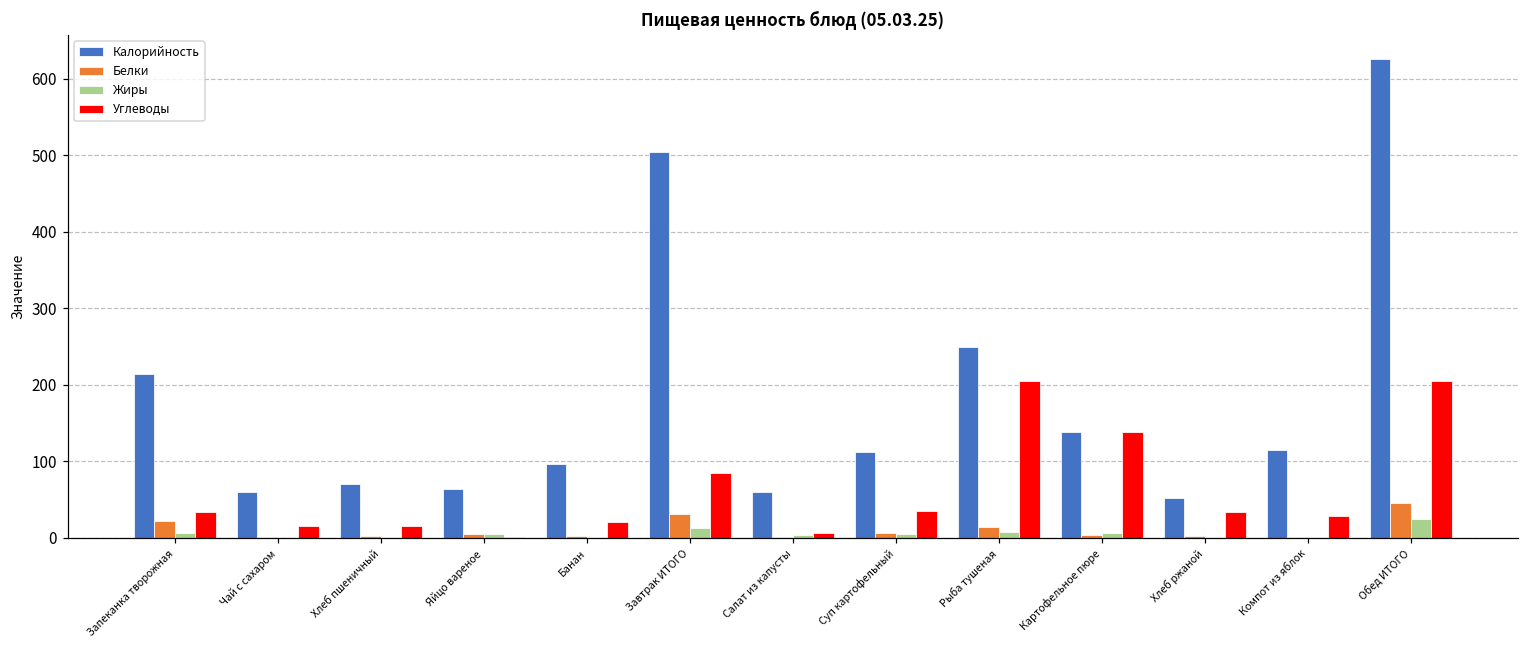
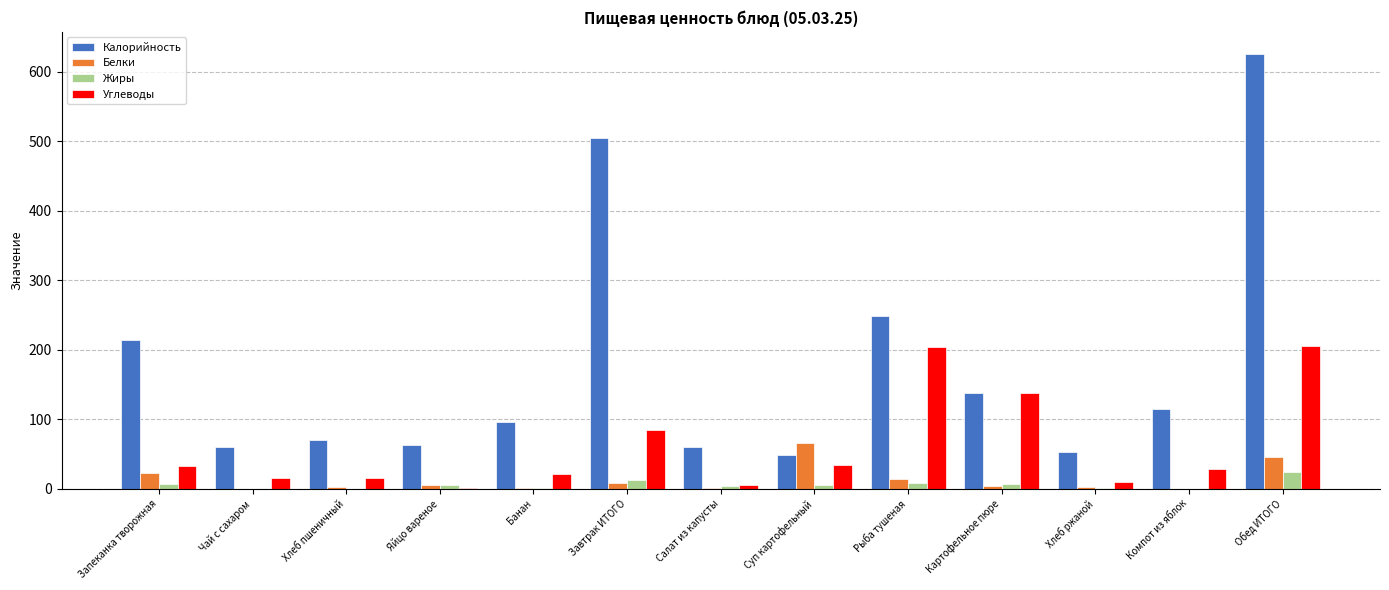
  {
    "Калорийность": {
      "Запеканка творожная": 210,
      "Чай с сахаром": 60,
      "Хлеб пшеничный": 70,
      "Яйцо вареное": 60,
      "Банан": 100,
      "Завтрак ИТОГО": 500,
      "Салат из капусты": 60,
-     "Суп картофельный": 110,
+     "Суп картофельный": 50,
      "Рыба тушеная": 250,
      "Картофельное пюре": 140,
      "Хлеб ржаной": 50,
      "Компот из яблок": 110,
      "Обед ИТОГО": 630
    },
    "Белки": {
      "Запеканка творожная": 20,
      "Яйцо вареное": 10,
-     "Завтрак ИТОГО": 30,
-     "Суп картофельный": 10,
+     "Завтрак ИТОГО": 10,
+     "Суп картофельный": 70,
      "Рыба тушеная": 10,
      "Обед ИТОГО": 50
    },
    "Жиры": {
      "Запеканка творожная": 10,
      "Чай с сахаром": 0,
      "Яйцо вареное": 0,
      "Завтрак ИТОГО": 10,
      "Суп картофельный": 0,
      "Рыба тушеная": 10,
      "Картофельное пюре": 10,
      "Обед ИТОГО": 20
    },
    "Углеводы": {
      "Запеканка творожная": 30,
      "Чай с сахаром": 20,
      "Хлеб пшеничный": 10,
      "Банан": 20,
      "Завтрак ИТОГО": 80,
      "Салат из капусты": 10,
      "Суп картофельный": 30,
      "Рыба тушеная": 200,
      "Картофельное пюре": 140,
-     "Хлеб ржаной": 30,
+     "Хлеб ржаной": 10,
      "Компот из яблок": 30,
      "Обед ИТОГО": 210
    }
  }
